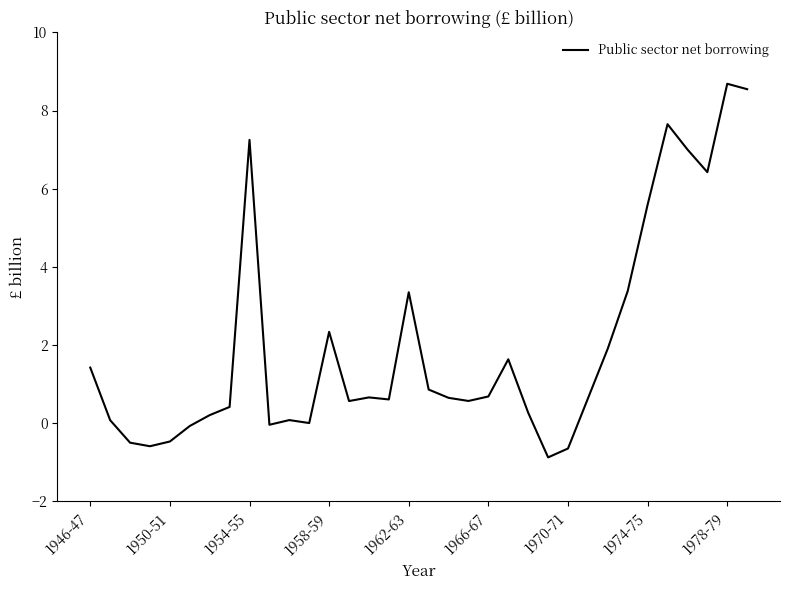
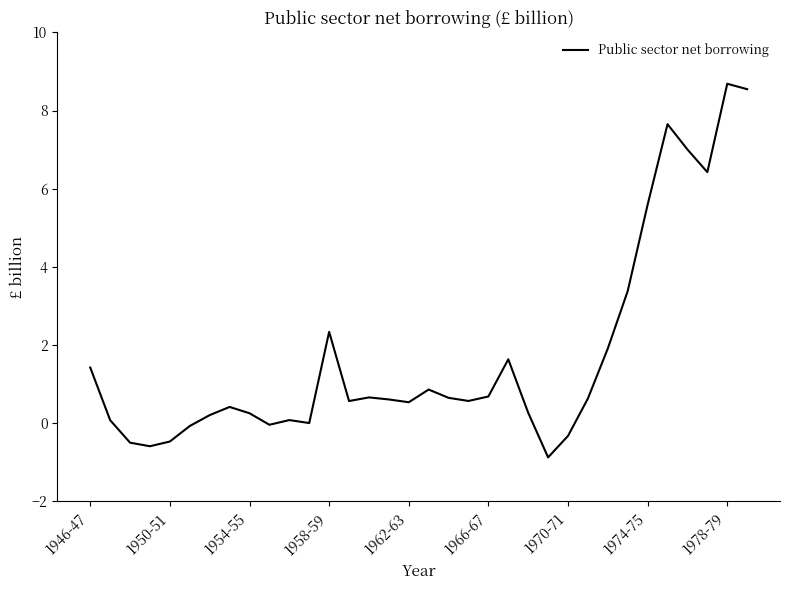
  {
    "1946-47": 1.4,
    "1950-51": -0.5,
-   "1954-55": 7.3,
+   "1954-55": 0.3,
    "1958-59": 2.3,
-   "1962-63": 3.4,
+   "1962-63": 0.5,
    "1966-67": 0.7,
-   "1970-71": -0.6,
+   "1970-71": -0.3,
    "1974-75": 5.6,
    "1978-79": 8.7
  }
